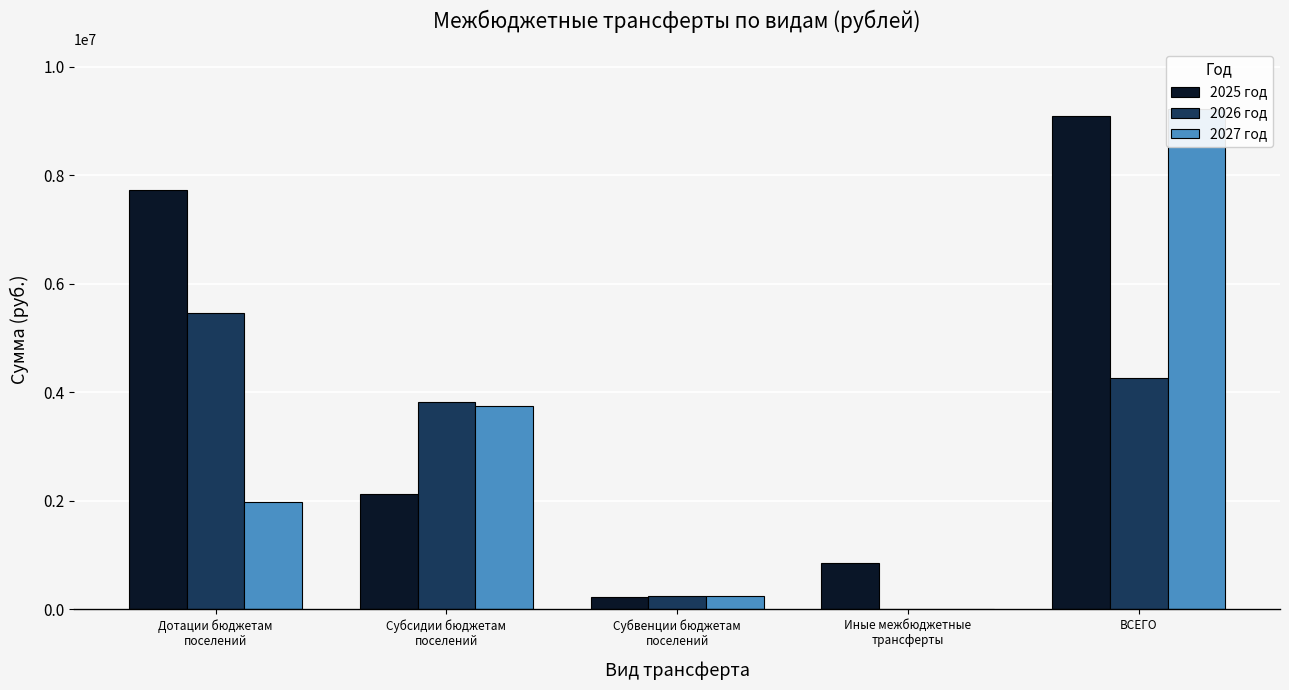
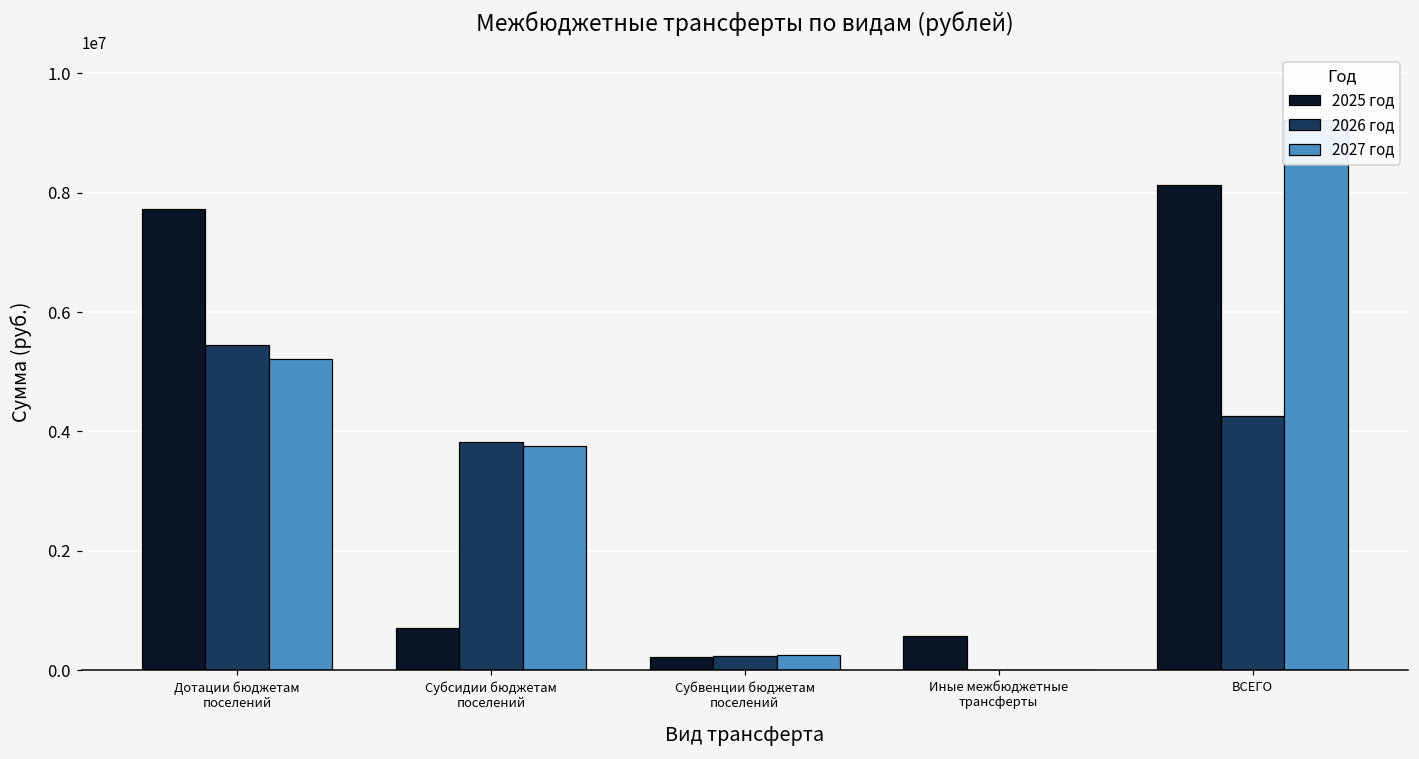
  {
    "2025 год": {
      "Дотации бюджетам поселений": 7700000,
-     "Субсидии бюджетам поселений": 2100000,
+     "Субсидии бюджетам поселений": 700000,
      "Субвенции бюджетам поселений": 200000,
-     "Иные межбюджетные трансферты": 900000,
-     "ВСЕГО": 9100000
+     "Иные межбюджетные трансферты": 600000,
+     "ВСЕГО": 8100000
    },
    "2026 год": {
      "Дотации бюджетам поселений": 5500000,
      "Субсидии бюджетам поселений": 3800000,
      "Субвенции бюджетам поселений": 200000,
      "Иные межбюджетные трансферты": 0,
      "ВСЕГО": 4300000
    },
    "2027 год": {
-     "Дотации бюджетам поселений": 2000000,
+     "Дотации бюджетам поселений": 5200000,
      "Субсидии бюджетам поселений": 3800000,
      "Субвенции бюджетам поселений": 200000,
      "Иные межбюджетные трансферты": 0
    }
  }
